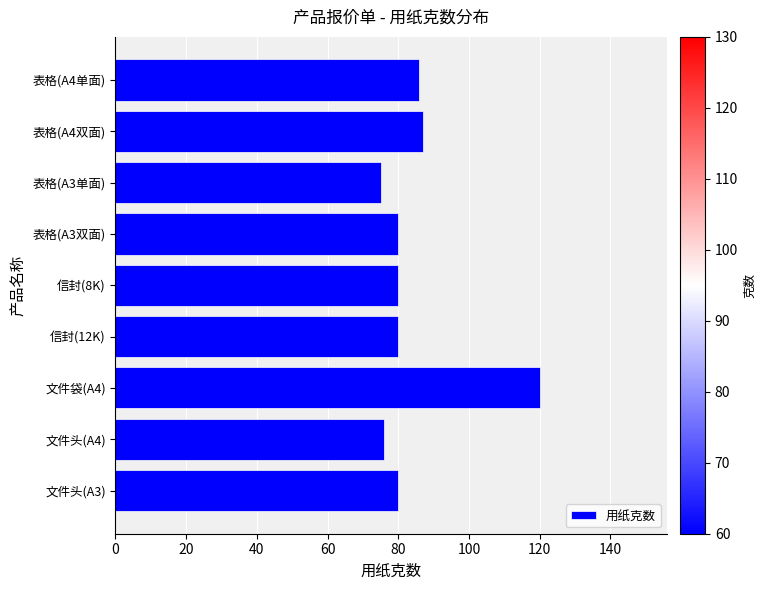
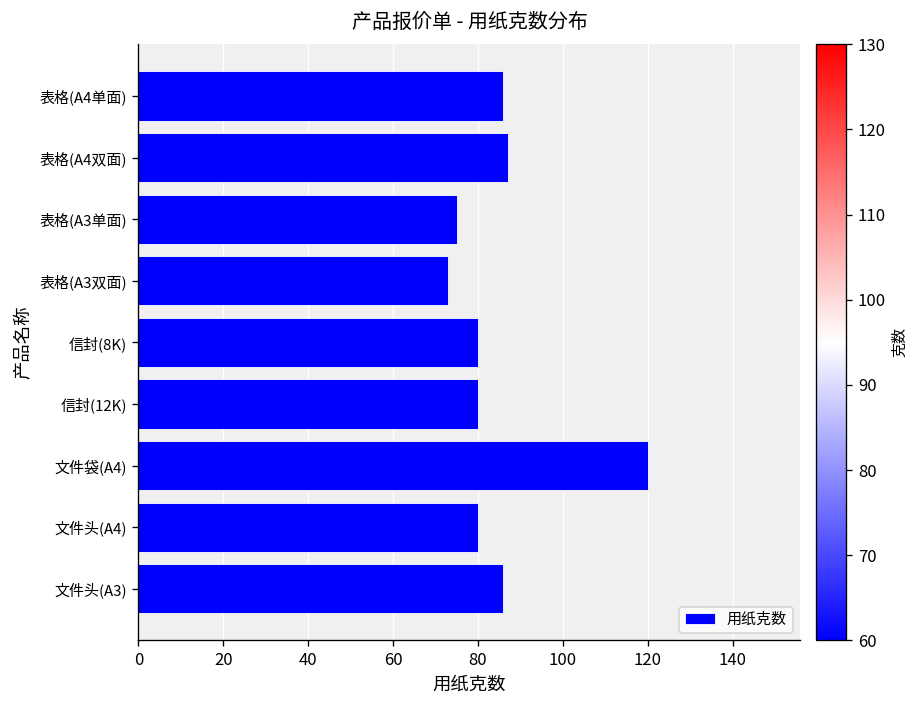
  {
    "表格(A4单面)": 86,
    "表格(A4双面)": 87,
    "表格(A3单面)": 75,
-   "表格(A3双面)": 80,
+   "表格(A3双面)": 73,
    "信封(8K)": 80,
    "信封(12K)": 80,
    "文件袋(A4)": 120,
-   "文件头(A4)": 76,
-   "文件头(A3)": 80
+   "文件头(A4)": 80,
+   "文件头(A3)": 86
  }
